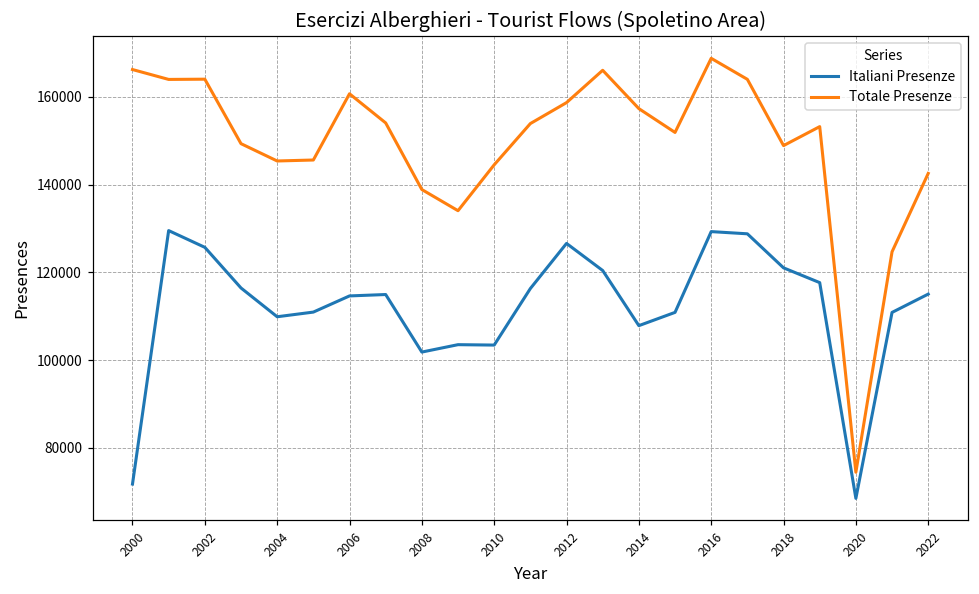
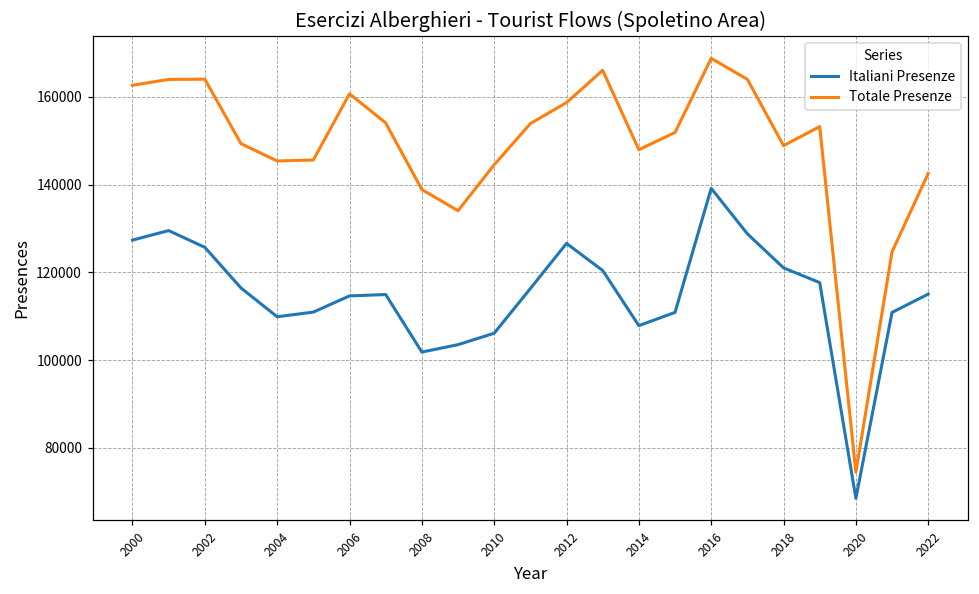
  {
    "Italiani Presenze": {
-     "2000": 72000,
+     "2000": 127000,
      "2002": 126000,
      "2004": 110000,
      "2006": 115000,
      "2008": 102000,
-     "2010": 103000,
+     "2010": 106000,
      "2012": 127000,
      "2014": 108000,
-     "2016": 129000,
+     "2016": 139000,
      "2018": 121000,
      "2020": 68000,
      "2022": 115000
    },
    "Totale Presenze": {
-     "2000": 166000,
+     "2000": 163000,
      "2002": 164000,
      "2004": 145000,
      "2006": 161000,
      "2008": 139000,
      "2010": 144000,
      "2012": 159000,
-     "2014": 157000,
+     "2014": 148000,
      "2016": 169000,
      "2018": 149000,
      "2020": 74000,
      "2022": 143000
    }
  }
